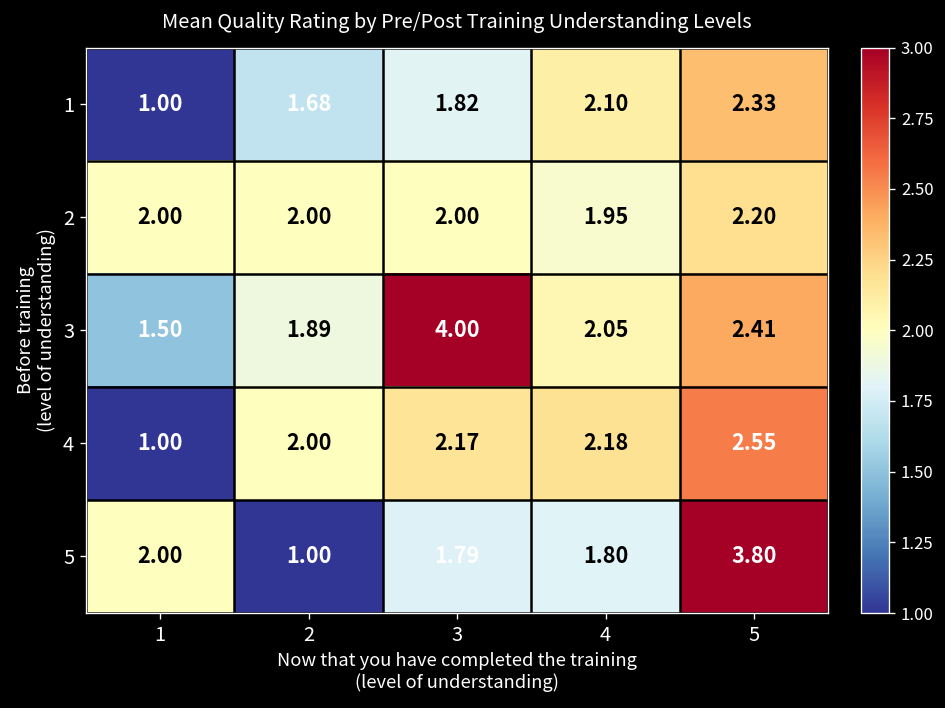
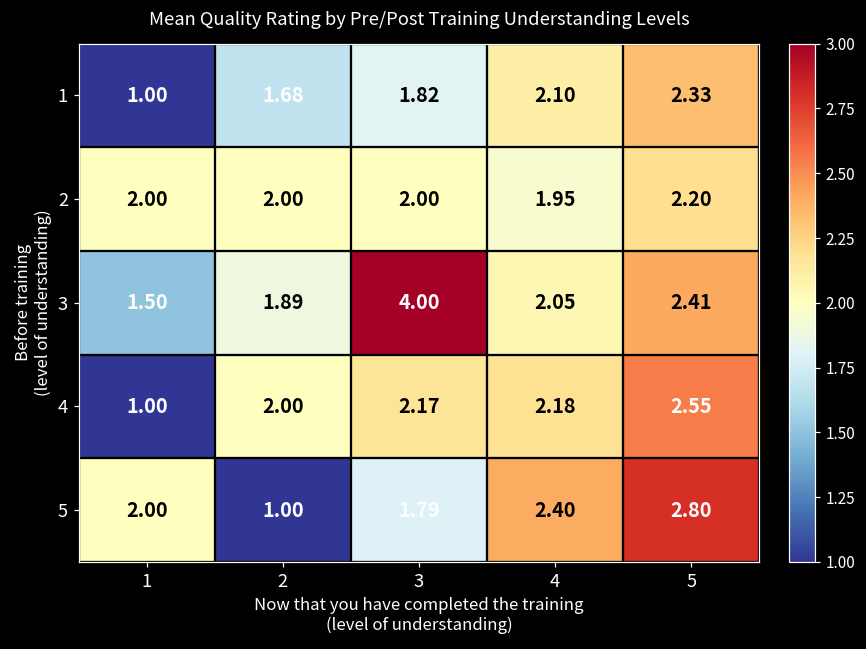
  {
    "1": {
      "1": 1.00,
      "2": 1.68,
      "3": 1.82,
      "4": 2.10,
      "5": 2.33
    },
    "2": {
      "1": 2.00,
      "2": 2.00,
      "3": 2.00,
      "4": 1.95,
      "5": 2.20
    },
    "3": {
      "1": 1.50,
      "2": 1.89,
      "3": 4.00,
      "4": 2.05,
      "5": 2.41
    },
    "4": {
      "1": 1.00,
      "2": 2.00,
      "3": 2.17,
      "4": 2.18,
      "5": 2.55
    },
    "5": {
      "1": 2.00,
      "2": 1.00,
-     "4": 1.80,
-     "5": 3.80
+     "4": 2.40,
+     "5": 2.80
    }
  }
